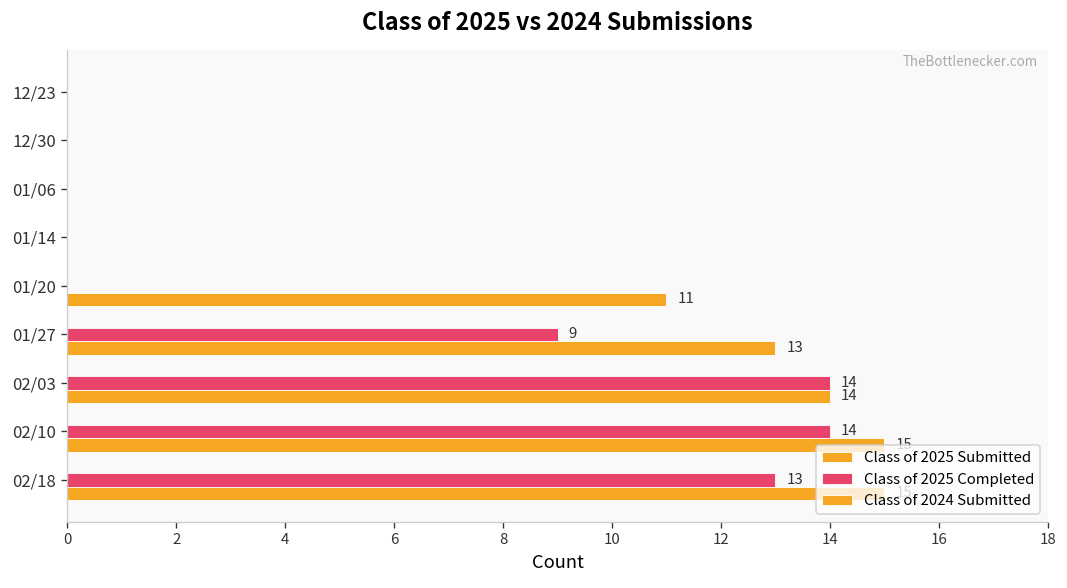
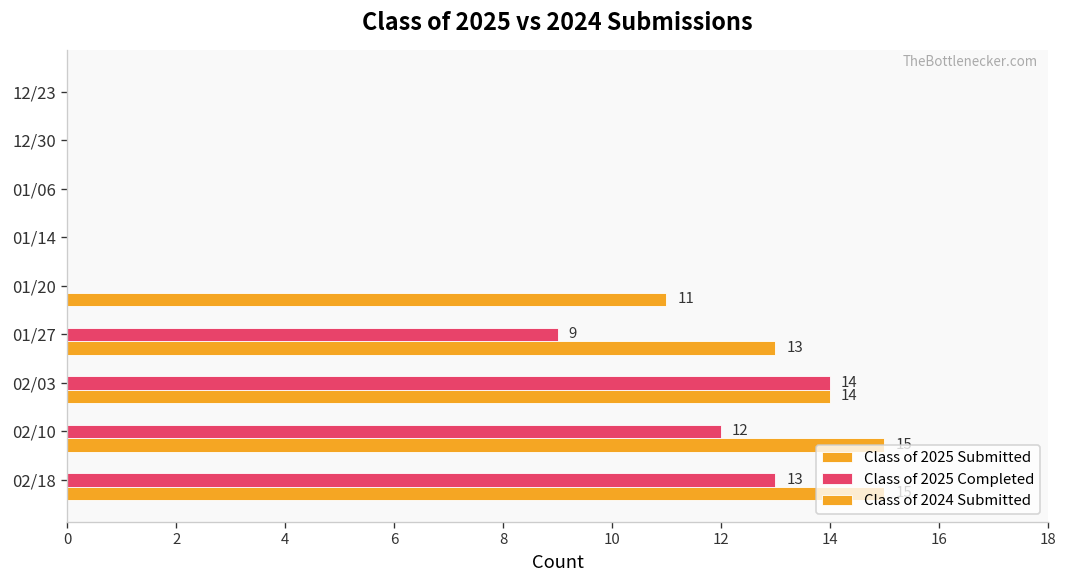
  {
    "Class of 2025 Completed": {
      "01/27": 9,
      "02/03": 14,
-     "02/10": 14,
+     "02/10": 12,
      "02/18": 13
    }
  }
